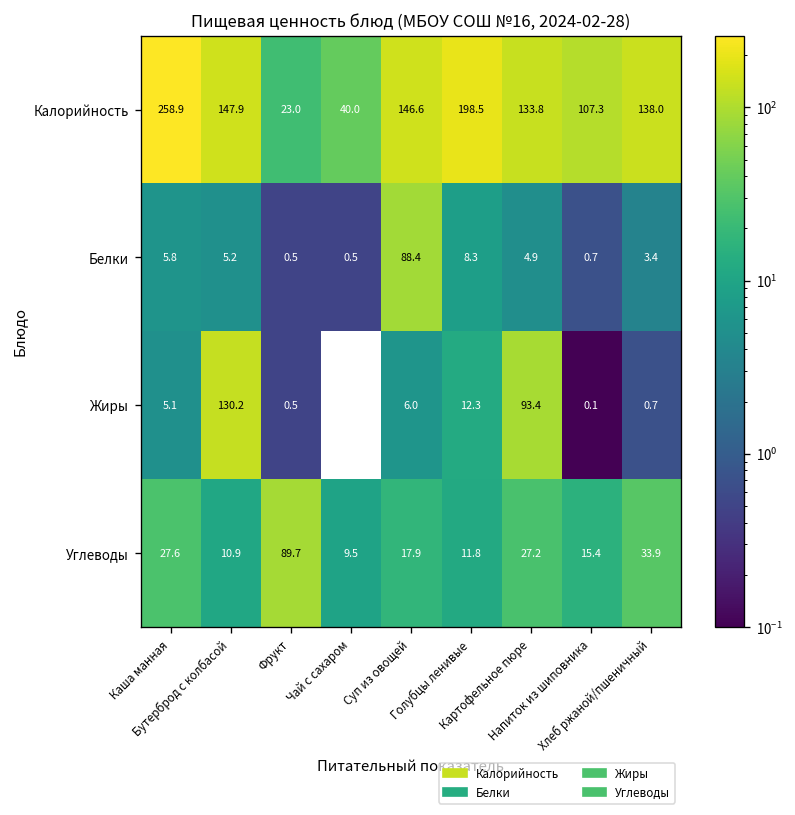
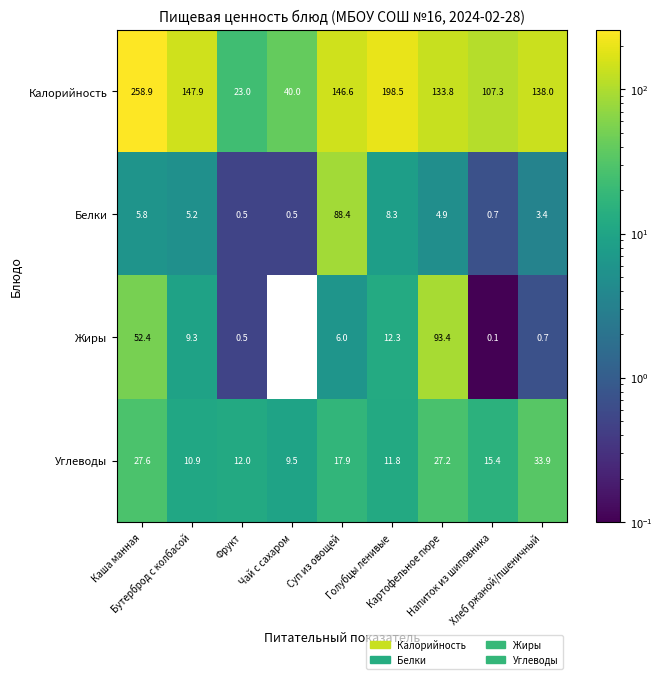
  {
    "Калорийность": {
      "Каша манная": 258.9,
      "Бутерброд с колбасой": 147.9,
      "Фрукт": 23.0,
      "Чай с сахаром": 40.0,
      "Суп из овощей": 146.6,
      "Голубцы ленивые": 198.5,
      "Картофельное пюре": 133.8,
      "Напиток из шиповника": 107.3,
      "Хлеб ржаной/пшеничный": 138.0
    },
    "Белки": {
      "Каша манная": 5.8,
      "Бутерброд с колбасой": 5.2,
      "Фрукт": 0.5,
      "Чай с сахаром": 0.5,
      "Суп из овощей": 88.4,
      "Голубцы ленивые": 8.3,
      "Картофельное пюре": 4.9,
      "Напиток из шиповника": 0.7,
      "Хлеб ржаной/пшеничный": 3.4
    },
    "Жиры": {
-     "Каша манная": 5.1,
-     "Бутерброд с колбасой": 130.2,
+     "Каша манная": 52.4,
+     "Бутерброд с колбасой": 9.3,
      "Фрукт": 0.5,
      "Суп из овощей": 6.0,
      "Голубцы ленивые": 12.3,
      "Картофельное пюре": 93.4,
      "Напиток из шиповника": 0.1,
      "Хлеб ржаной/пшеничный": 0.7
    },
    "Углеводы": {
      "Каша манная": 27.6,
      "Бутерброд с колбасой": 10.9,
-     "Фрукт": 89.7,
+     "Фрукт": 12.0,
      "Чай с сахаром": 9.5,
      "Суп из овощей": 17.9,
      "Голубцы ленивые": 11.8,
      "Картофельное пюре": 27.2,
      "Напиток из шиповника": 15.4,
      "Хлеб ржаной/пшеничный": 33.9
    }
  }
